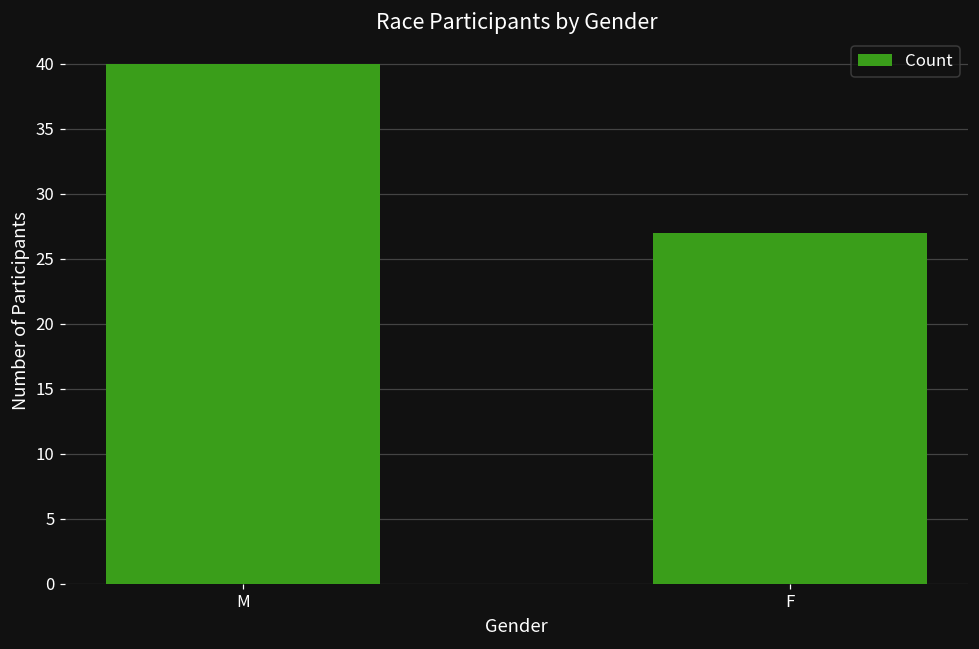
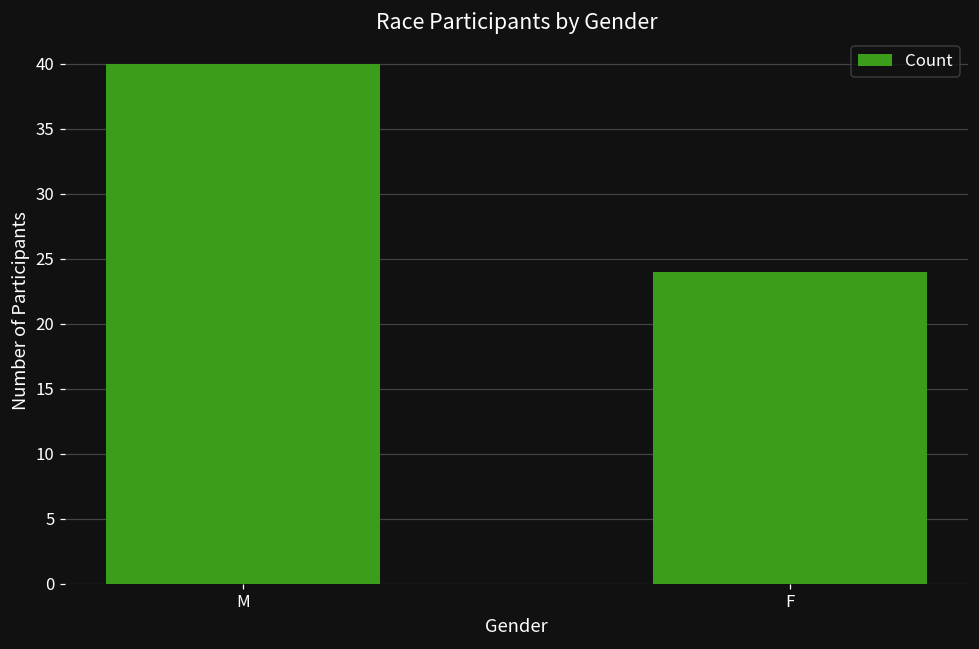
  {
    "M": 40,
-   "F": 27
+   "F": 24
  }
